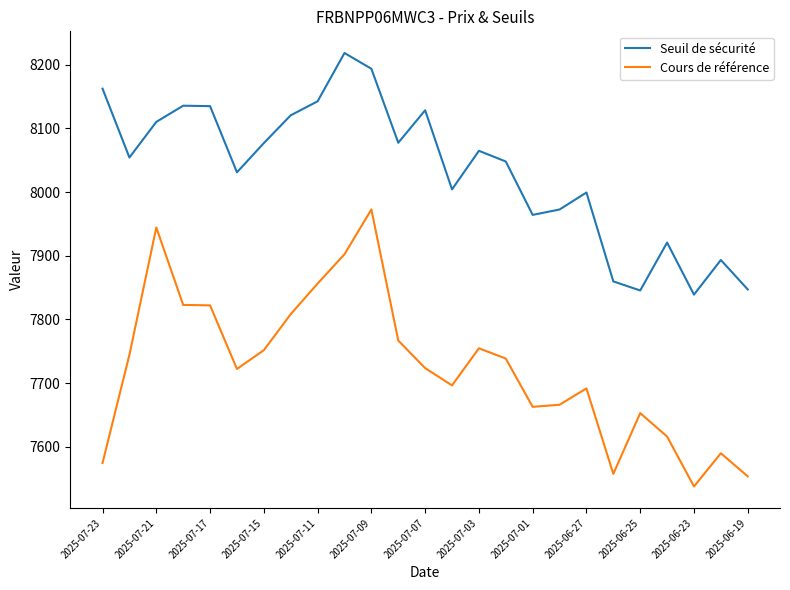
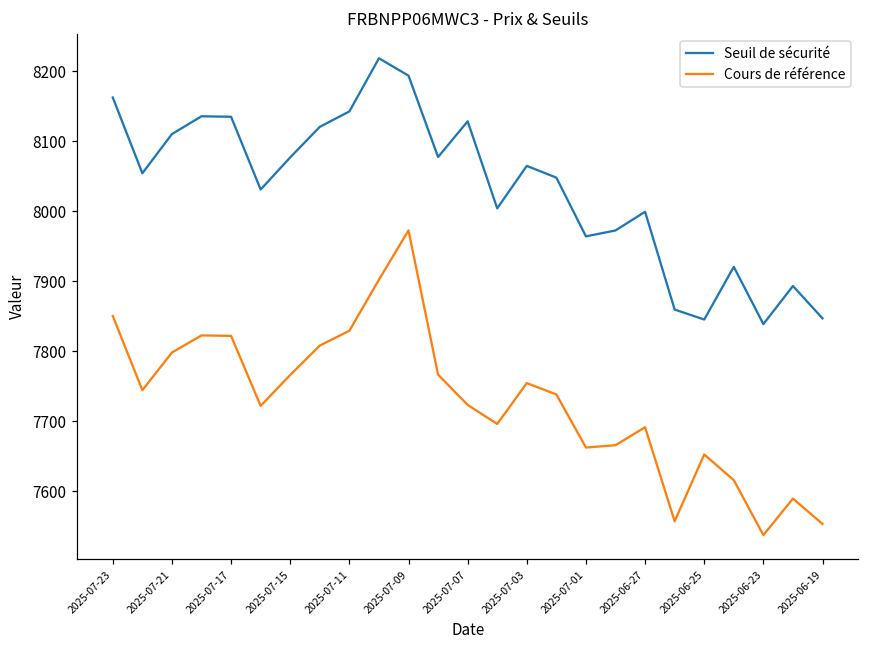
  {
    "Seuil de sécurité": {
      "2025-07-23": 8160,
      "2025-07-21": 8110,
      "2025-07-17": 8130,
      "2025-07-15": 8080,
      "2025-07-11": 8140,
      "2025-07-09": 8190,
      "2025-07-07": 8130,
      "2025-07-03": 8060,
      "2025-07-01": 7960,
      "2025-06-27": 8000,
      "2025-06-25": 7850,
      "2025-06-23": 7840,
      "2025-06-19": 7850
    },
    "Cours de référence": {
-     "2025-07-23": 7570,
-     "2025-07-21": 7940,
+     "2025-07-23": 7850,
+     "2025-07-21": 7800,
      "2025-07-17": 7820,
-     "2025-07-15": 7750,
-     "2025-07-11": 7860,
+     "2025-07-15": 7770,
+     "2025-07-11": 7830,
      "2025-07-09": 7970,
      "2025-07-07": 7720,
      "2025-07-03": 7750,
      "2025-07-01": 7660,
      "2025-06-27": 7690,
      "2025-06-25": 7650,
      "2025-06-23": 7540,
      "2025-06-19": 7550
    }
  }
